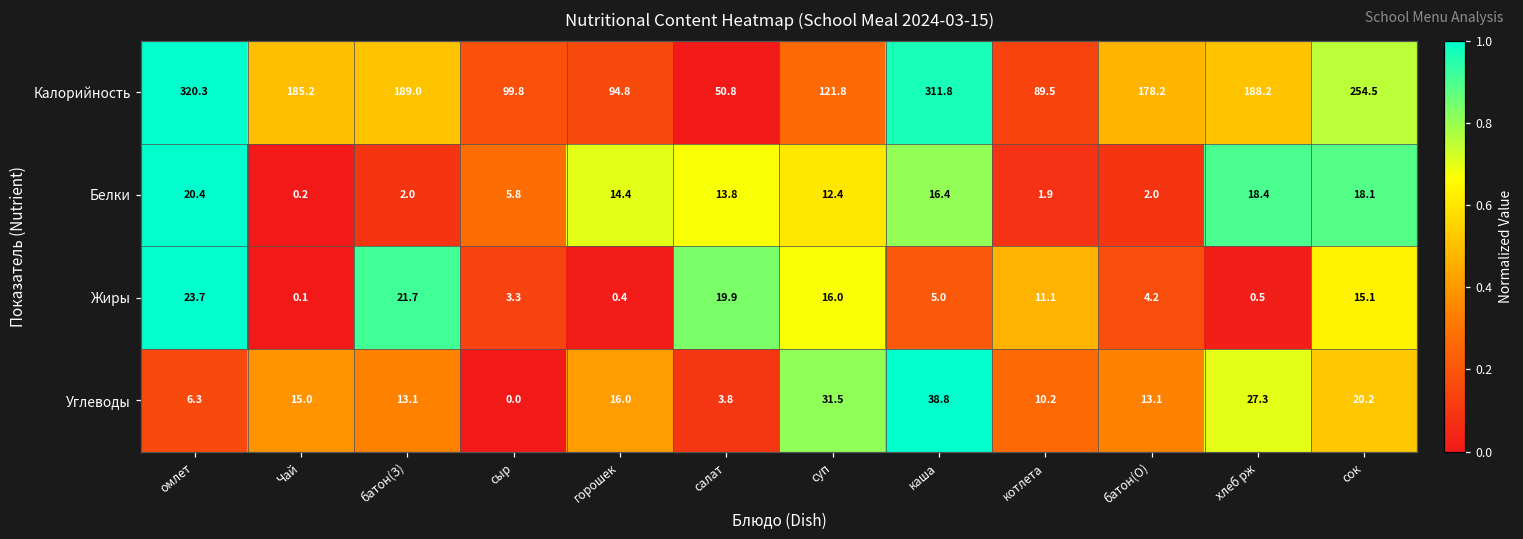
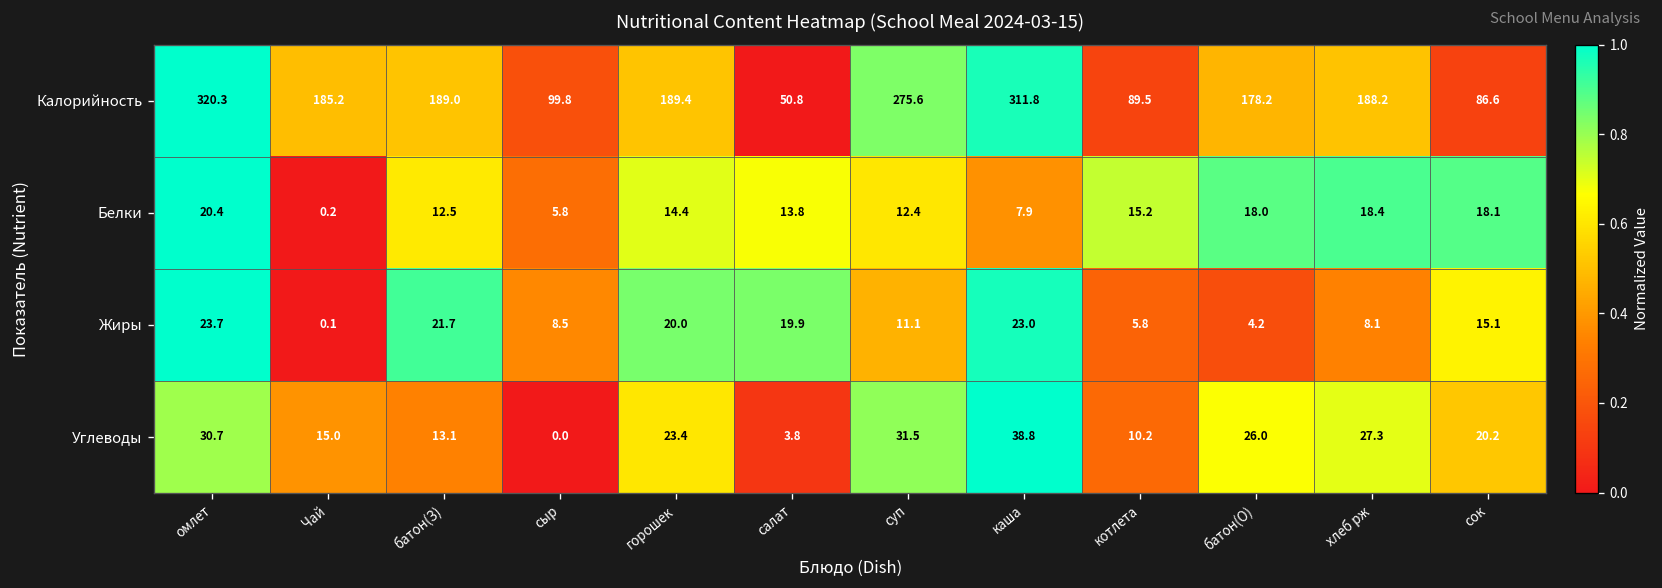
  {
    "Калорийность": {
      "омлет": 320.3,
      "Чай": 185.2,
      "батон(З)": 189.0,
      "сыр": 99.8,
-     "горошек": 94.8,
+     "горошек": 189.4,
      "салат": 50.8,
-     "суп": 121.8,
+     "суп": 275.6,
      "каша": 311.8,
      "котлета": 89.5,
      "батон(О)": 178.2,
      "хлеб рж": 188.2,
-     "сок": 254.5
+     "сок": 86.6
    },
    "Белки": {
      "омлет": 20.4,
      "Чай": 0.2,
-     "батон(З)": 2.0,
+     "батон(З)": 12.5,
      "сыр": 5.8,
      "горошек": 14.4,
      "салат": 13.8,
      "суп": 12.4,
-     "каша": 16.4,
-     "котлета": 1.9,
-     "батон(О)": 2.0,
+     "каша": 7.9,
+     "котлета": 15.2,
+     "батон(О)": 18.0,
      "хлеб рж": 18.4,
      "сок": 18.1
    },
    "Жиры": {
      "омлет": 23.7,
      "Чай": 0.1,
      "батон(З)": 21.7,
-     "сыр": 3.3,
-     "горошек": 0.4,
+     "сыр": 8.5,
+     "горошек": 20.0,
      "салат": 19.9,
-     "суп": 16.0,
-     "каша": 5.0,
-     "котлета": 11.1,
+     "суп": 11.1,
+     "каша": 23.0,
+     "котлета": 5.8,
      "батон(О)": 4.2,
-     "хлеб рж": 0.5,
+     "хлеб рж": 8.1,
      "сок": 15.1
    },
    "Углеводы": {
-     "омлет": 6.3,
+     "омлет": 30.7,
      "Чай": 15.0,
      "батон(З)": 13.1,
      "сыр": 0.0,
-     "горошек": 16.0,
+     "горошек": 23.4,
      "салат": 3.8,
      "суп": 31.5,
      "каша": 38.8,
      "котлета": 10.2,
-     "батон(О)": 13.1,
+     "батон(О)": 26.0,
      "хлеб рж": 27.3,
      "сок": 20.2
    }
  }
